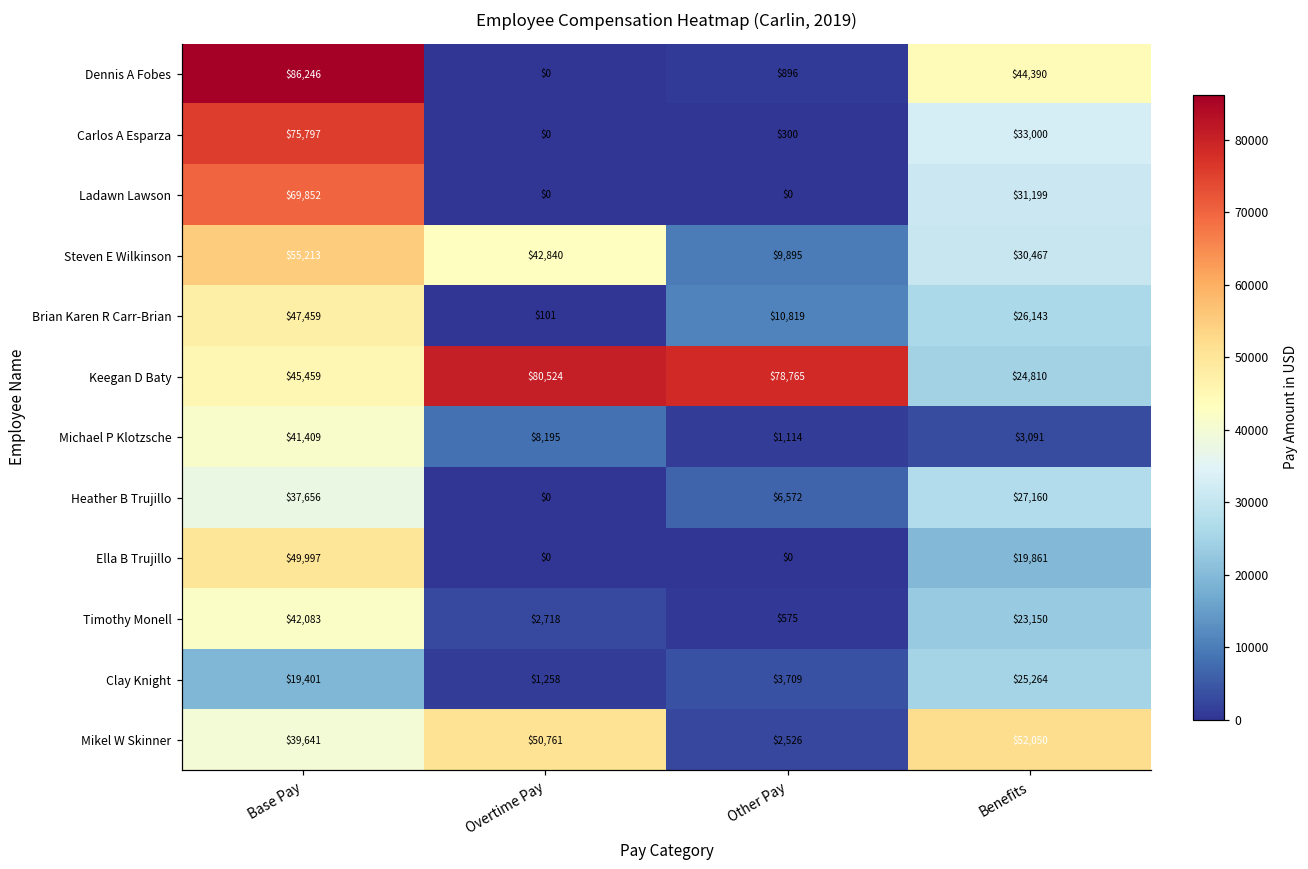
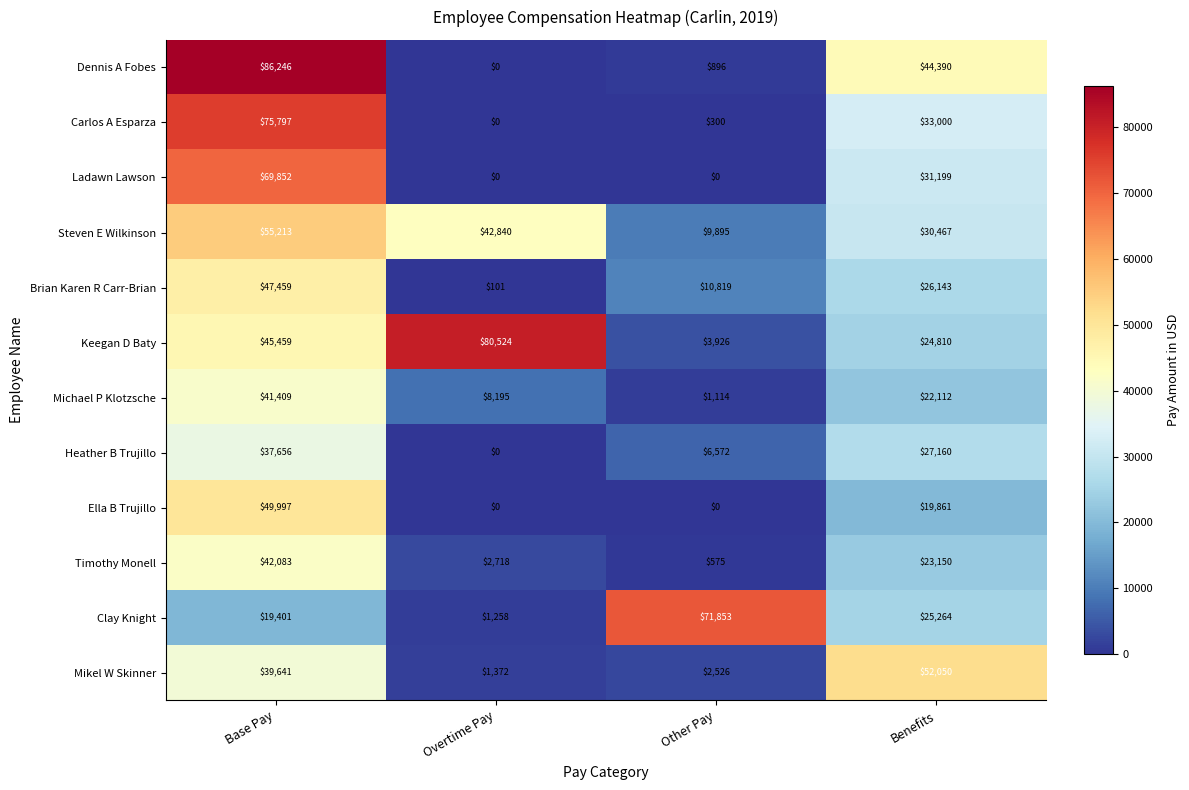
  {
    "Dennis A Fobes": {
      "Base Pay": "$86,246",
      "Overtime Pay": "$0",
      "Other Pay": "$896",
      "Benefits": "$44,390"
    },
    "Carlos A Esparza": {
      "Base Pay": "$75,797",
      "Overtime Pay": "$0",
      "Other Pay": "$300",
      "Benefits": "$33,000"
    },
    "Ladawn Lawson": {
      "Base Pay": "$69,852",
      "Overtime Pay": "$0",
      "Other Pay": "$0",
      "Benefits": "$31,199"
    },
    "Steven E Wilkinson": {
      "Base Pay": "$55,213",
      "Overtime Pay": "$42,840",
      "Other Pay": "$9,895",
      "Benefits": "$30,467"
    },
    "Brian Karen R Carr-Brian": {
      "Base Pay": "$47,459",
      "Overtime Pay": "$101",
      "Other Pay": "$10,819",
      "Benefits": "$26,143"
    },
    "Keegan D Baty": {
      "Base Pay": "$45,459",
      "Overtime Pay": "$80,524",
-     "Other Pay": "$78,765",
+     "Other Pay": "$3,926",
      "Benefits": "$24,810"
    },
    "Michael P Klotzsche": {
      "Base Pay": "$41,409",
      "Overtime Pay": "$8,195",
      "Other Pay": "$1,114",
-     "Benefits": "$3,091"
+     "Benefits": "$22,112"
    },
    "Heather B Trujillo": {
      "Base Pay": "$37,656",
      "Overtime Pay": "$0",
      "Other Pay": "$6,572",
      "Benefits": "$27,160"
    },
    "Ella B Trujillo": {
      "Base Pay": "$49,997",
      "Overtime Pay": "$0",
      "Other Pay": "$0",
      "Benefits": "$19,861"
    },
    "Timothy Monell": {
      "Base Pay": "$42,083",
      "Overtime Pay": "$2,718",
      "Other Pay": "$575",
      "Benefits": "$23,150"
    },
    "Clay Knight": {
      "Base Pay": "$19,401",
      "Overtime Pay": "$1,258",
-     "Other Pay": "$3,709",
+     "Other Pay": "$71,853",
      "Benefits": "$25,264"
    },
    "Mikel W Skinner": {
      "Base Pay": "$39,641",
-     "Overtime Pay": "$50,761",
+     "Overtime Pay": "$1,372",
      "Other Pay": "$2,526",
      "Benefits": "$52,050"
    }
  }
